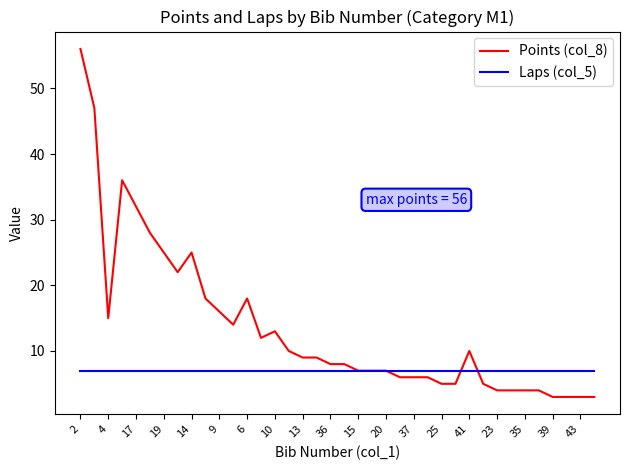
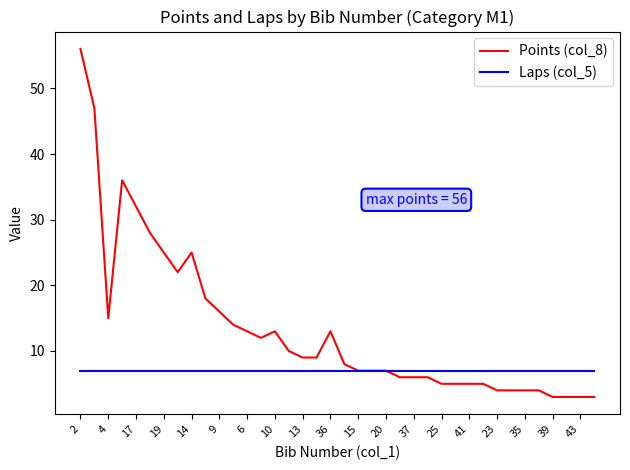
  {
    "Points (col_8)": {
      "2": 56,
      "4": 15,
      "14": 25,
-     "6": 18,
+     "6": 13,
      "10": 13,
-     "36": 8,
-     "41": 10,
+     "36": 13,
+     "41": 5,
      "39": 3,
      "43": 3
    },
    "Laps (col_5)": {
      "2": 7,
      "4": 7,
      "14": 7,
      "6": 7,
      "10": 7,
      "36": 7,
      "41": 7,
      "39": 7,
      "43": 7
    }
  }
